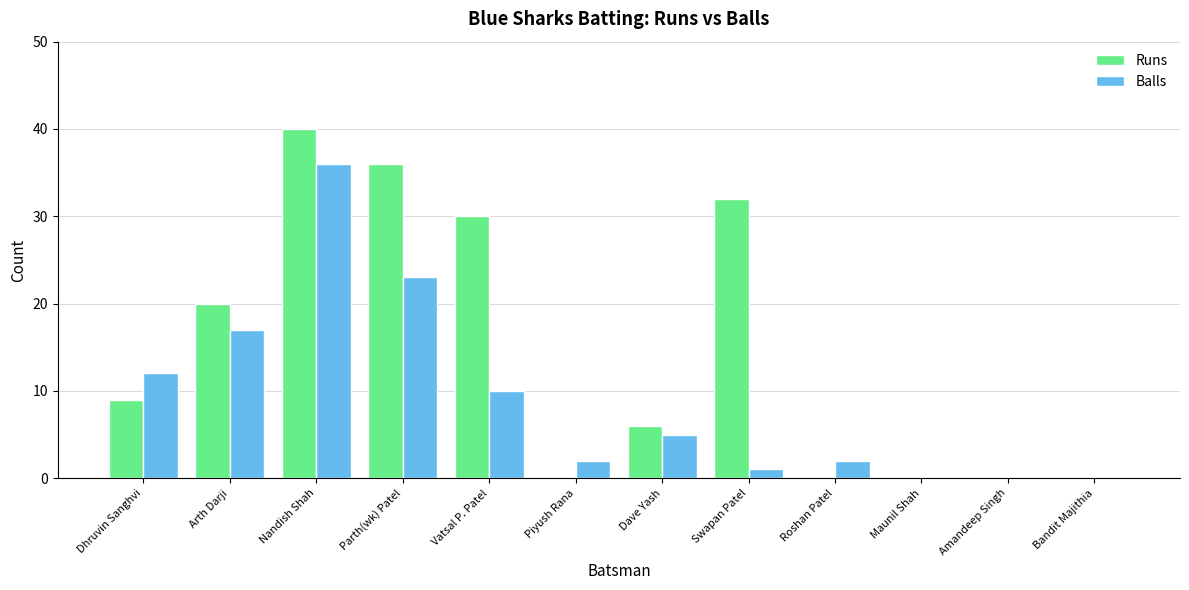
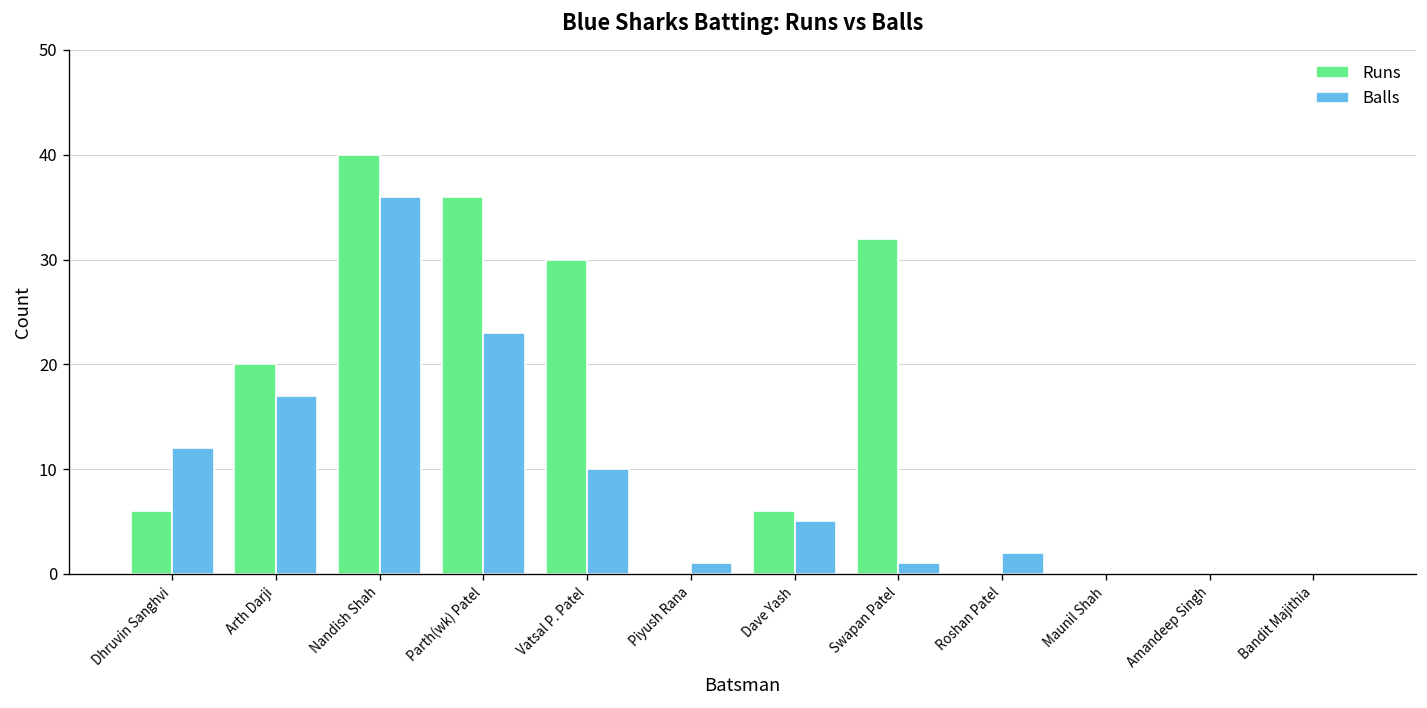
  {
    "Runs": {
-     "Dhruvin Sanghvi": 9,
+     "Dhruvin Sanghvi": 6,
      "Arth Darji": 20,
      "Nandish Shah": 40,
      "Parth(wk) Patel": 36,
      "Vatsal P. Patel": 30,
      "Piyush Rana": 0,
      "Dave Yash": 6,
      "Swapan Patel": 32,
      "Roshan Patel": 0,
      "Maunil Shah": 0,
      "Amandeep Singh": 0,
      "Bandit Majithia": 0
    },
    "Balls": {
      "Dhruvin Sanghvi": 12,
      "Arth Darji": 17,
      "Nandish Shah": 36,
      "Parth(wk) Patel": 23,
      "Vatsal P. Patel": 10,
-     "Piyush Rana": 2,
+     "Piyush Rana": 1,
      "Dave Yash": 5,
      "Swapan Patel": 1,
      "Roshan Patel": 2,
      "Maunil Shah": 0,
      "Amandeep Singh": 0,
      "Bandit Majithia": 0
    }
  }
